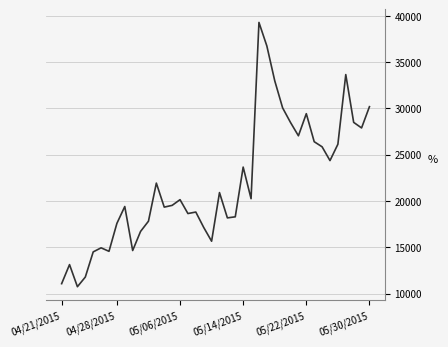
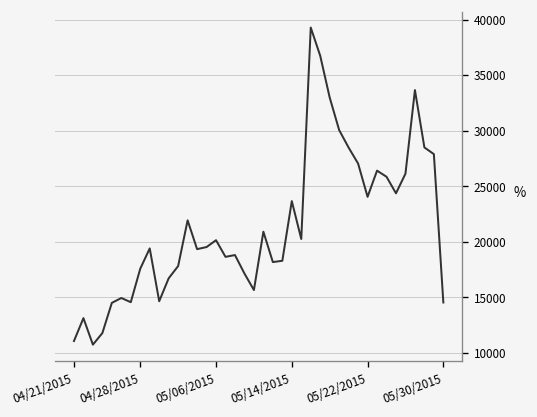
  {
    "04/21/2015": 11000,
    "04/28/2015": 18000,
    "05/06/2015": 20000,
    "05/14/2015": 24000,
-   "05/22/2015": 29000,
-   "05/30/2015": 30000
+   "05/22/2015": 24000,
+   "05/30/2015": 15000
  }
